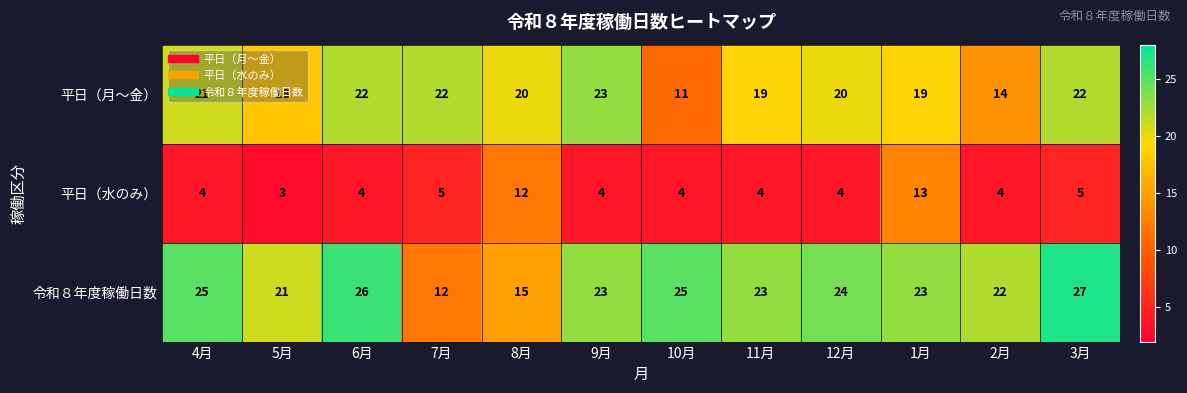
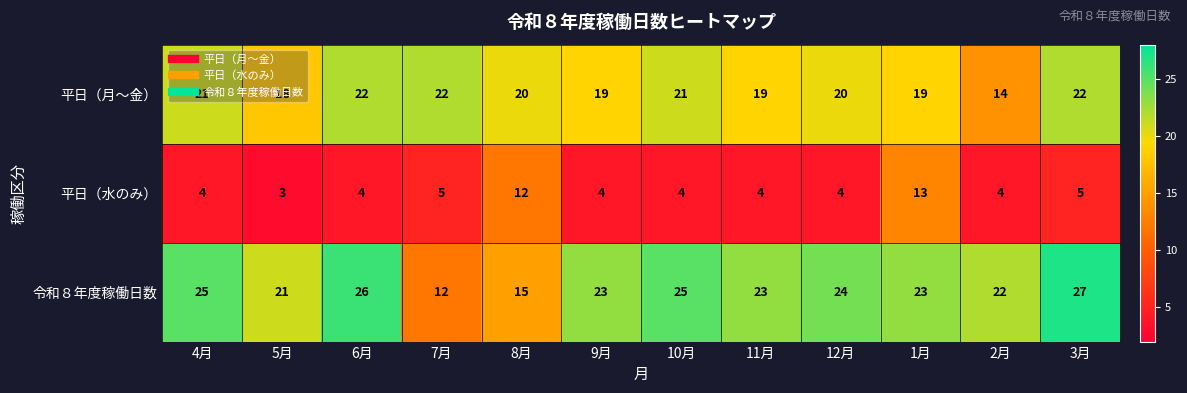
  {
    "平日（月〜金）": {
      "6月": 22,
      "7月": 22,
      "8月": 20,
-     "9月": 23,
-     "10月": 11,
+     "9月": 19,
+     "10月": 21,
      "11月": 19,
      "12月": 20,
      "1月": 19,
      "2月": 14,
      "3月": 22
    },
    "平日（水のみ）": {
      "4月": 4,
      "5月": 3,
      "6月": 4,
      "7月": 5,
      "8月": 12,
      "9月": 4,
      "10月": 4,
      "11月": 4,
      "12月": 4,
      "1月": 13,
      "2月": 4,
      "3月": 5
    },
    "令和８年度稼働日数": {
      "4月": 25,
      "5月": 21,
      "6月": 26,
      "7月": 12,
      "8月": 15,
      "9月": 23,
      "10月": 25,
      "11月": 23,
      "12月": 24,
      "1月": 23,
      "2月": 22,
      "3月": 27
    }
  }
